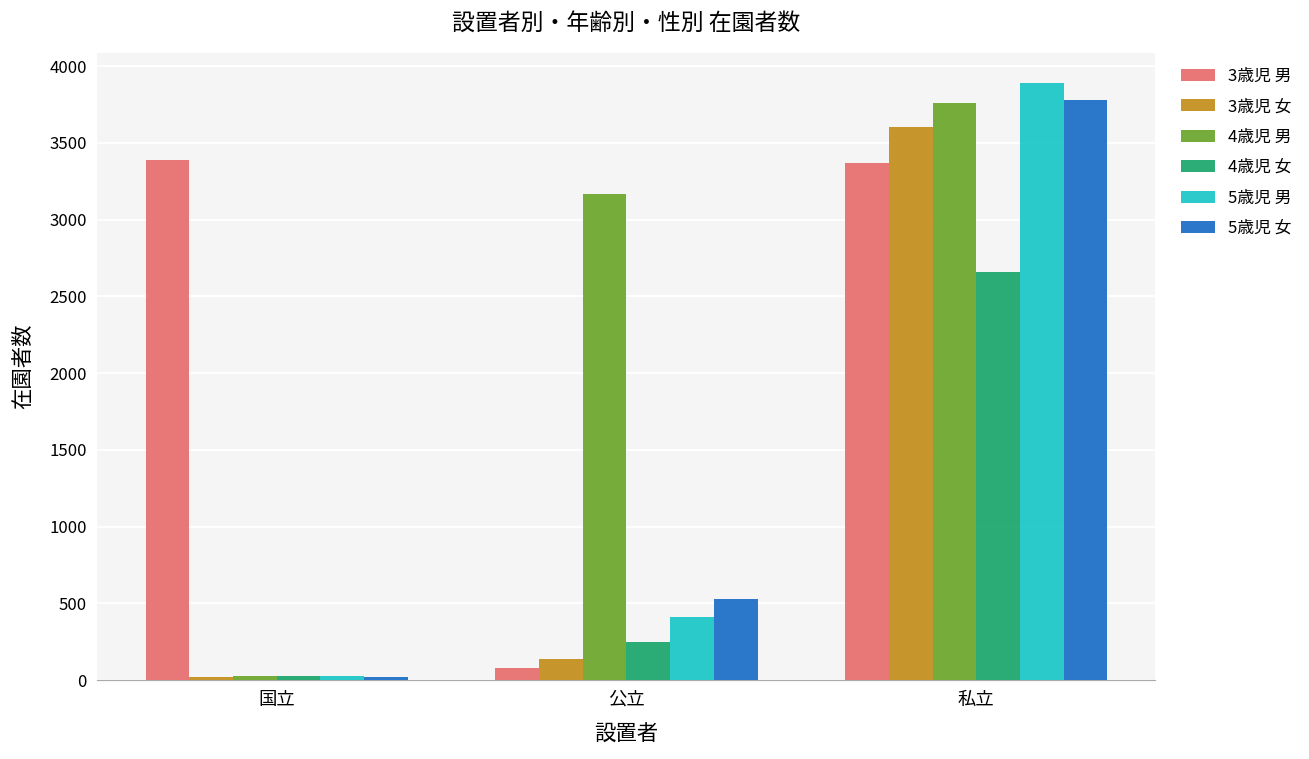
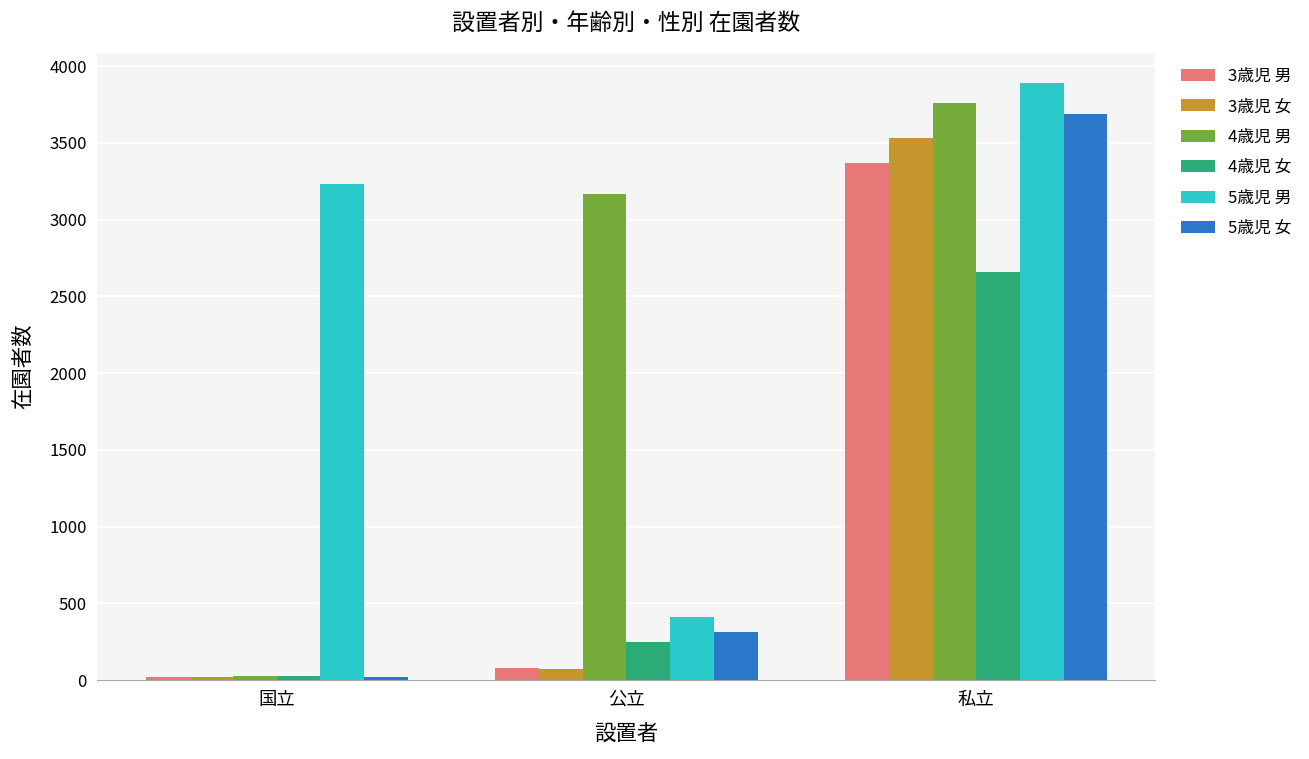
  {
    "3歳児 男": {
-     "国立": 3390,
+     "国立": 20,
      "公立": 80,
      "私立": 3370
    },
    "3歳児 女": {
      "国立": 20,
-     "公立": 140,
-     "私立": 3600
+     "公立": 80,
+     "私立": 3530
    },
    "4歳児 男": {
      "国立": 30,
      "公立": 3170,
      "私立": 3760
    },
    "4歳児 女": {
      "国立": 30,
      "公立": 250,
      "私立": 2660
    },
    "5歳児 男": {
-     "国立": 30,
+     "国立": 3230,
      "公立": 410,
      "私立": 3890
    },
    "5歳児 女": {
      "国立": 20,
-     "公立": 530,
-     "私立": 3780
+     "公立": 310,
+     "私立": 3690
    }
  }
